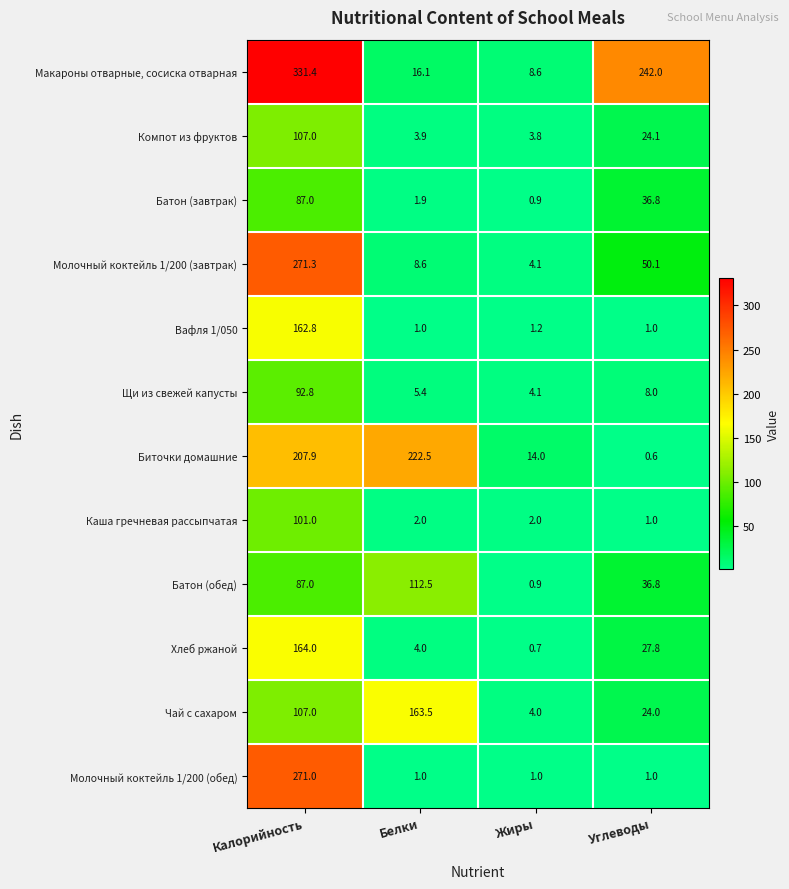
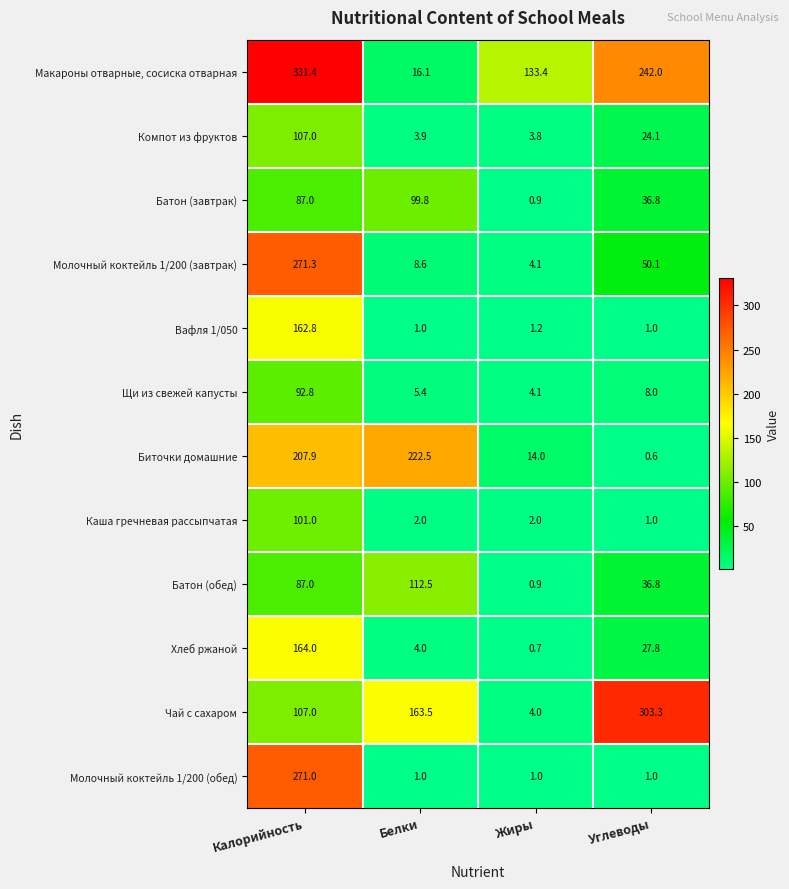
  {
    "Макароны отварные, сосиска отварная": {
      "Калорийность": 331.4,
      "Белки": 16.1,
-     "Жиры": 8.6,
+     "Жиры": 133.4,
      "Углеводы": 242.0
    },
    "Компот из фруктов": {
      "Калорийность": 107.0,
      "Белки": 3.9,
      "Жиры": 3.8,
      "Углеводы": 24.1
    },
    "Батон (завтрак)": {
      "Калорийность": 87.0,
-     "Белки": 1.9,
+     "Белки": 99.8,
      "Жиры": 0.9,
      "Углеводы": 36.8
    },
    "Молочный коктейль 1/200 (завтрак)": {
      "Калорийность": 271.3,
      "Белки": 8.6,
      "Жиры": 4.1,
      "Углеводы": 50.1
    },
    "Вафля 1/050": {
      "Калорийность": 162.8,
      "Белки": 1.0,
      "Жиры": 1.2,
      "Углеводы": 1.0
    },
    "Щи из свежей капусты": {
      "Калорийность": 92.8,
      "Белки": 5.4,
      "Жиры": 4.1,
      "Углеводы": 8.0
    },
    "Биточки домашние": {
      "Калорийность": 207.9,
      "Белки": 222.5,
      "Жиры": 14.0,
      "Углеводы": 0.6
    },
    "Каша гречневая рассыпчатая": {
      "Калорийность": 101.0,
      "Белки": 2.0,
      "Жиры": 2.0,
      "Углеводы": 1.0
    },
    "Батон (обед)": {
      "Калорийность": 87.0,
      "Белки": 112.5,
      "Жиры": 0.9,
      "Углеводы": 36.8
    },
    "Хлеб ржаной": {
      "Калорийность": 164.0,
      "Белки": 4.0,
      "Жиры": 0.7,
      "Углеводы": 27.8
    },
    "Чай с сахаром": {
      "Калорийность": 107.0,
      "Белки": 163.5,
      "Жиры": 4.0,
-     "Углеводы": 24.0
+     "Углеводы": 303.3
    },
    "Молочный коктейль 1/200 (обед)": {
      "Калорийность": 271.0,
      "Белки": 1.0,
      "Жиры": 1.0,
      "Углеводы": 1.0
    }
  }
